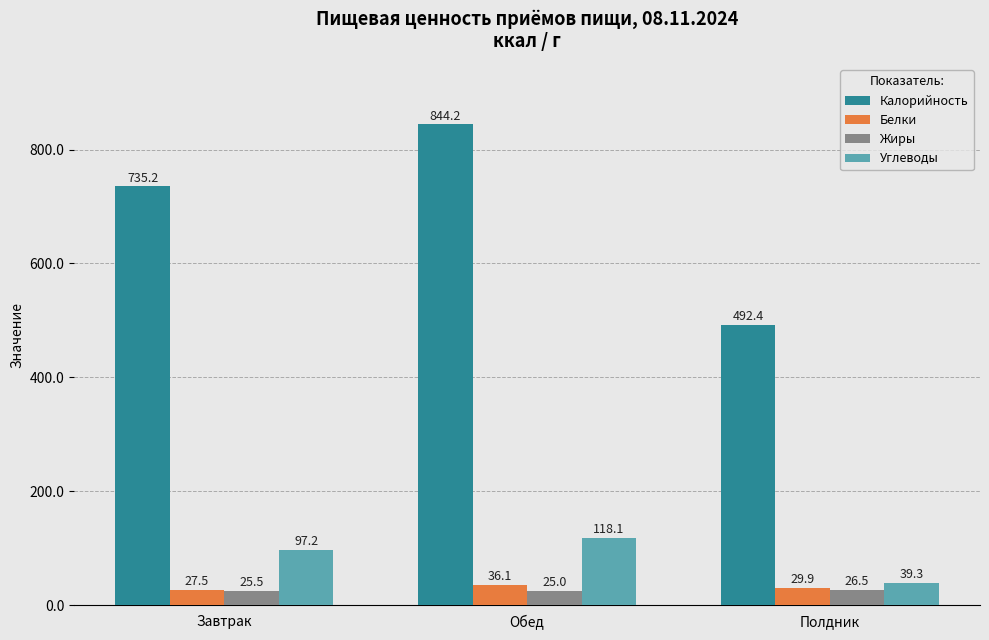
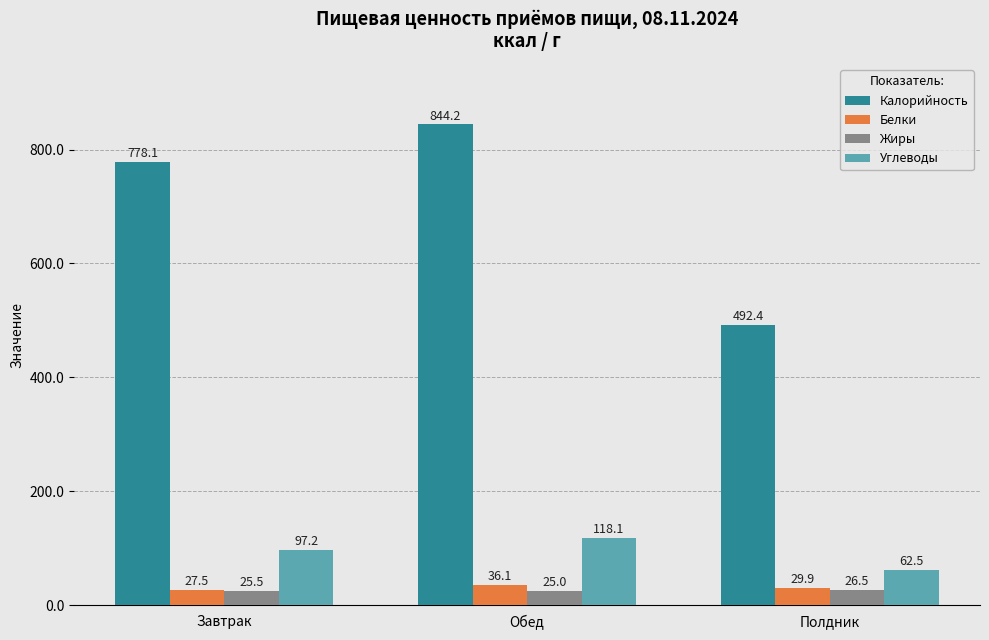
  {
    "Калорийность": {
-     "Завтрак": 735.2,
+     "Завтрак": 778.1,
      "Обед": 844.2,
      "Полдник": 492.4
    },
    "Белки": {
      "Завтрак": 27.5,
      "Обед": 36.1,
      "Полдник": 29.9
    },
    "Жиры": {
      "Завтрак": 25.5,
      "Обед": 25.0,
      "Полдник": 26.5
    },
    "Углеводы": {
      "Завтрак": 97.2,
      "Обед": 118.1,
-     "Полдник": 39.3
+     "Полдник": 62.5
    }
  }
